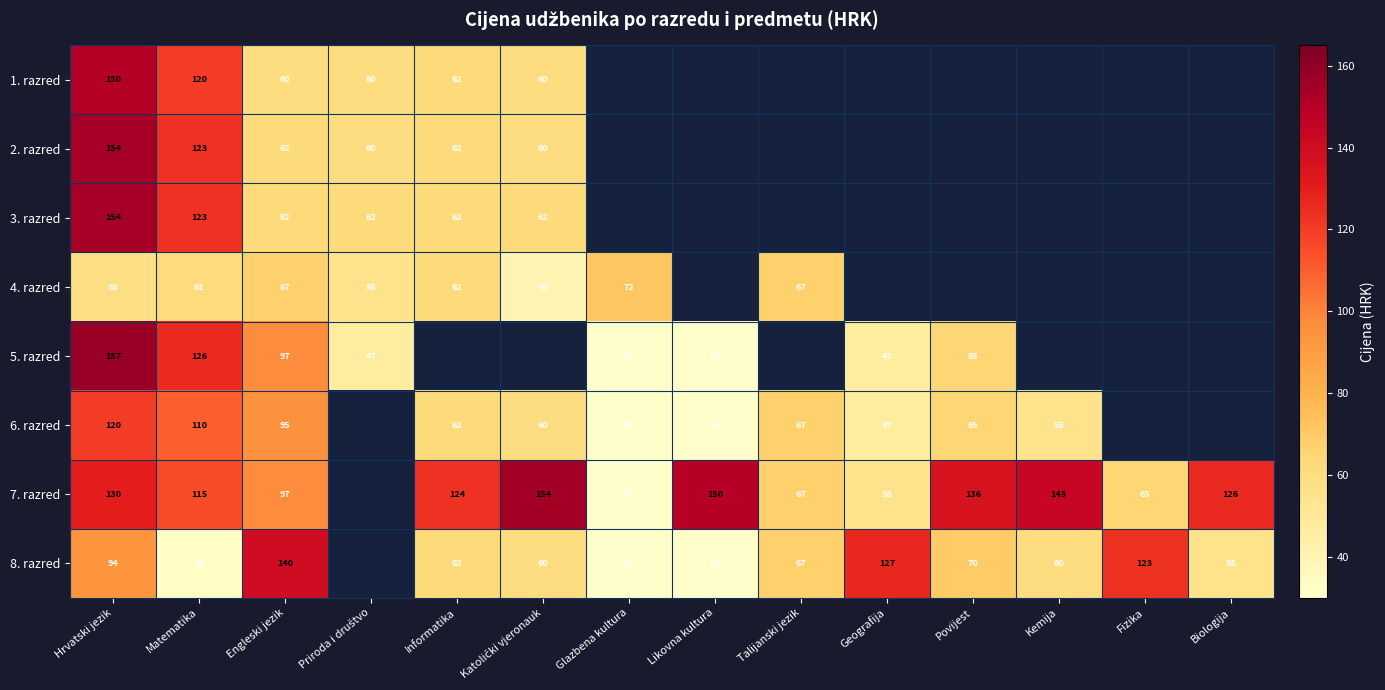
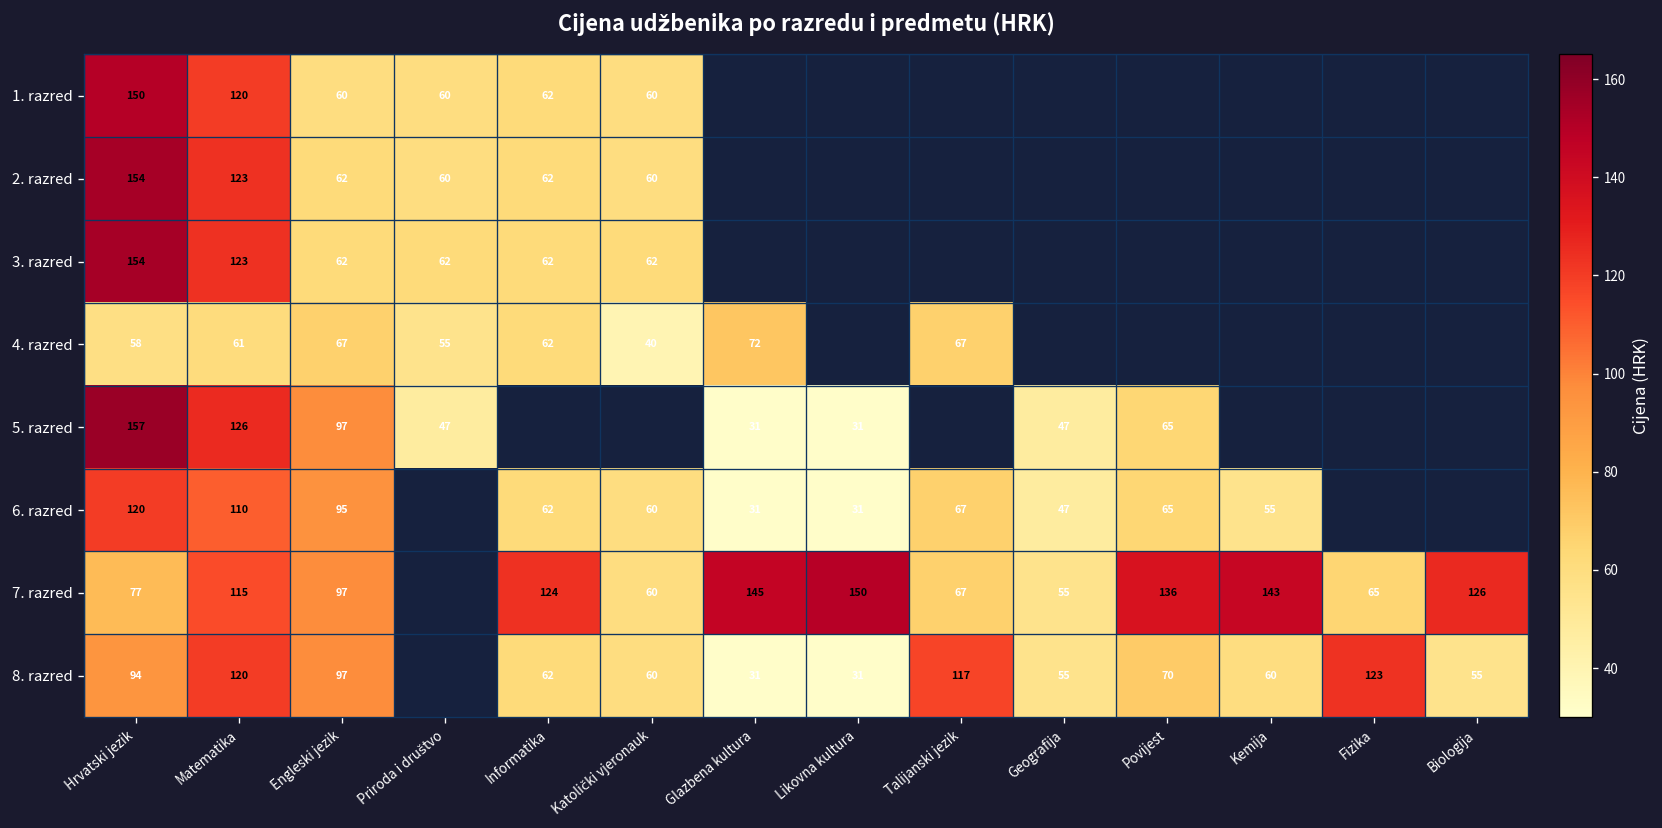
  {
    "1. razred": {
      "Hrvatski jezik": 150,
      "Matematika": 120,
      "Engleski jezik": 60,
      "Priroda i društvo": 60,
      "Informatika": 62,
      "Katolički vjeronauk": 60
    },
    "2. razred": {
      "Hrvatski jezik": 154,
      "Matematika": 123,
      "Engleski jezik": 62,
      "Priroda i društvo": 60,
      "Informatika": 62,
      "Katolički vjeronauk": 60
    },
    "3. razred": {
      "Hrvatski jezik": 154,
      "Matematika": 123,
      "Engleski jezik": 62,
      "Priroda i društvo": 62,
      "Informatika": 62,
      "Katolički vjeronauk": 62
    },
    "4. razred": {
      "Hrvatski jezik": 58,
      "Matematika": 61,
      "Engleski jezik": 67,
      "Priroda i društvo": 55,
      "Informatika": 62,
      "Katolički vjeronauk": 40,
      "Glazbena kultura": 72,
      "Talijanski jezik": 67
    },
    "5. razred": {
      "Hrvatski jezik": 157,
      "Matematika": 126,
      "Engleski jezik": 97,
      "Priroda i društvo": 47,
      "Glazbena kultura": 31,
      "Likovna kultura": 31,
      "Geografija": 47,
      "Povijest": 65
    },
    "6. razred": {
      "Hrvatski jezik": 120,
      "Matematika": 110,
      "Engleski jezik": 95,
      "Informatika": 62,
      "Katolički vjeronauk": 60,
      "Glazbena kultura": 31,
      "Likovna kultura": 31,
      "Talijanski jezik": 67,
      "Geografija": 47,
      "Povijest": 65,
      "Kemija": 55
    },
    "7. razred": {
-     "Hrvatski jezik": 130,
+     "Hrvatski jezik": 77,
      "Matematika": 115,
      "Engleski jezik": 97,
      "Informatika": 124,
-     "Katolički vjeronauk": 154,
-     "Glazbena kultura": 31,
+     "Katolički vjeronauk": 60,
+     "Glazbena kultura": 145,
      "Likovna kultura": 150,
      "Talijanski jezik": 67,
      "Geografija": 55,
      "Povijest": 136,
      "Kemija": 143,
      "Fizika": 65,
      "Biologija": 126
    },
    "8. razred": {
      "Hrvatski jezik": 94,
-     "Matematika": 33,
-     "Engleski jezik": 140,
+     "Matematika": 120,
+     "Engleski jezik": 97,
      "Informatika": 62,
      "Katolički vjeronauk": 60,
      "Glazbena kultura": 31,
      "Likovna kultura": 31,
-     "Talijanski jezik": 67,
-     "Geografija": 127,
+     "Talijanski jezik": 117,
+     "Geografija": 55,
      "Povijest": 70,
      "Kemija": 60,
      "Fizika": 123,
      "Biologija": 55
    }
  }
